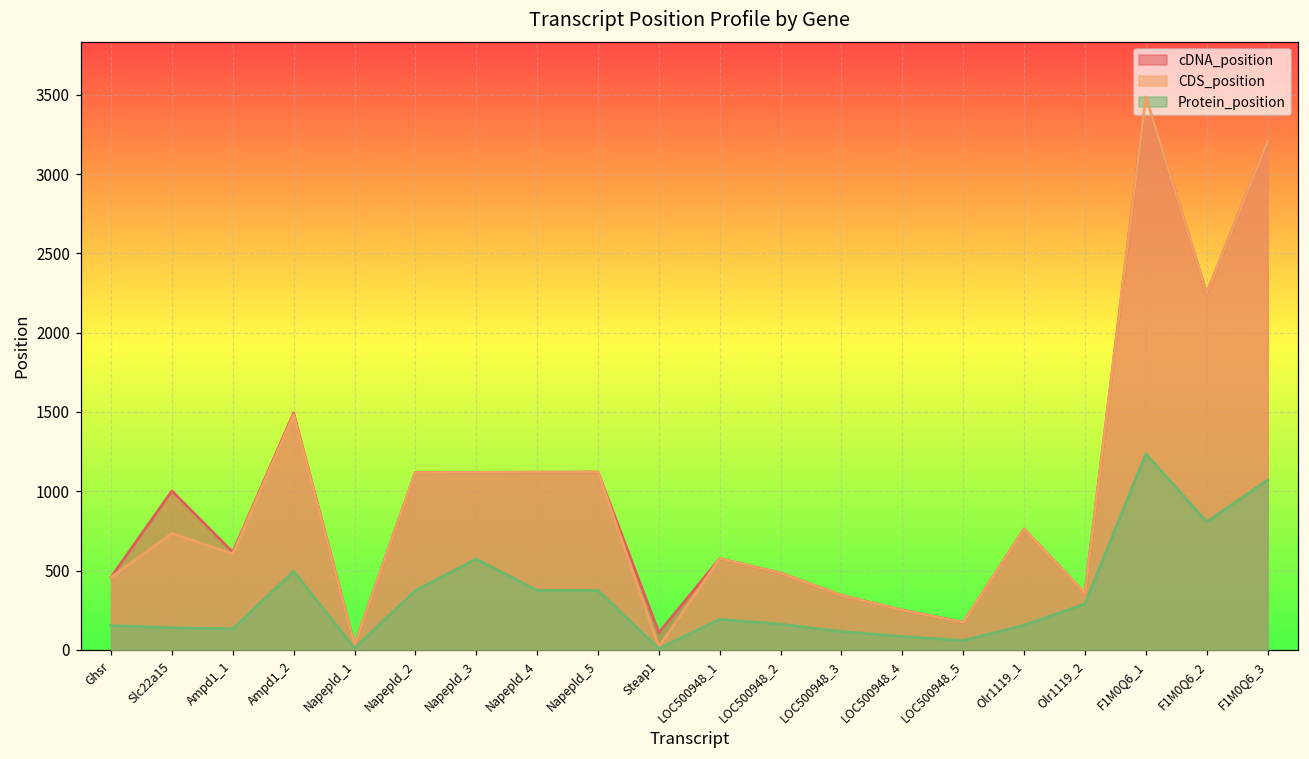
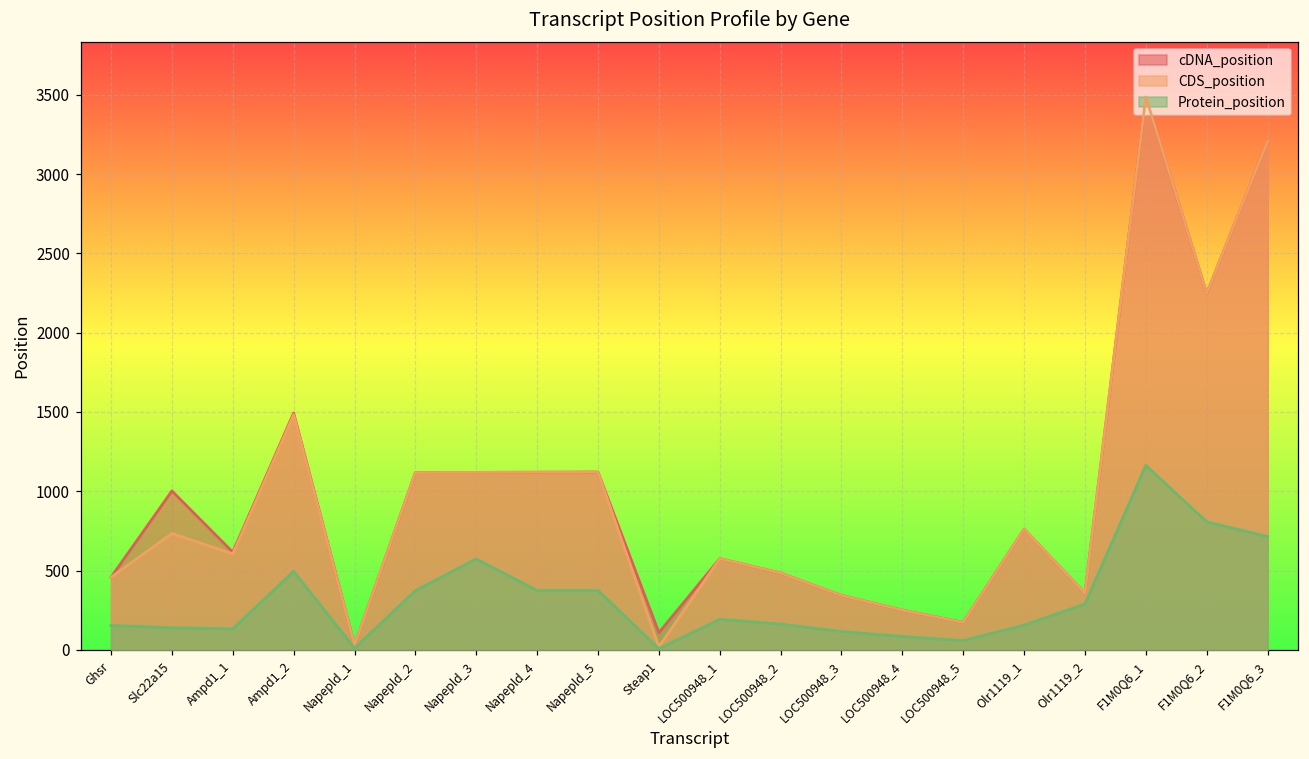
  {
    "Protein_position": {
      "Ghsr": 150,
      "Slc22a15": 140,
      "Ampd1_1": 130,
      "Ampd1_2": 500,
      "Napepld_1": 10,
      "Napepld_2": 370,
      "Napepld_3": 570,
      "Napepld_4": 370,
      "Napepld_5": 370,
      "LOC500948_1": 190,
      "LOC500948_2": 160,
      "LOC500948_3": 120,
      "LOC500948_4": 80,
      "LOC500948_5": 60,
      "Olr1119_1": 160,
      "Olr1119_2": 290,
-     "F1M0Q6_1": 1240,
+     "F1M0Q6_1": 1160,
      "F1M0Q6_2": 810,
-     "F1M0Q6_3": 1070
+     "F1M0Q6_3": 710
    }
  }
